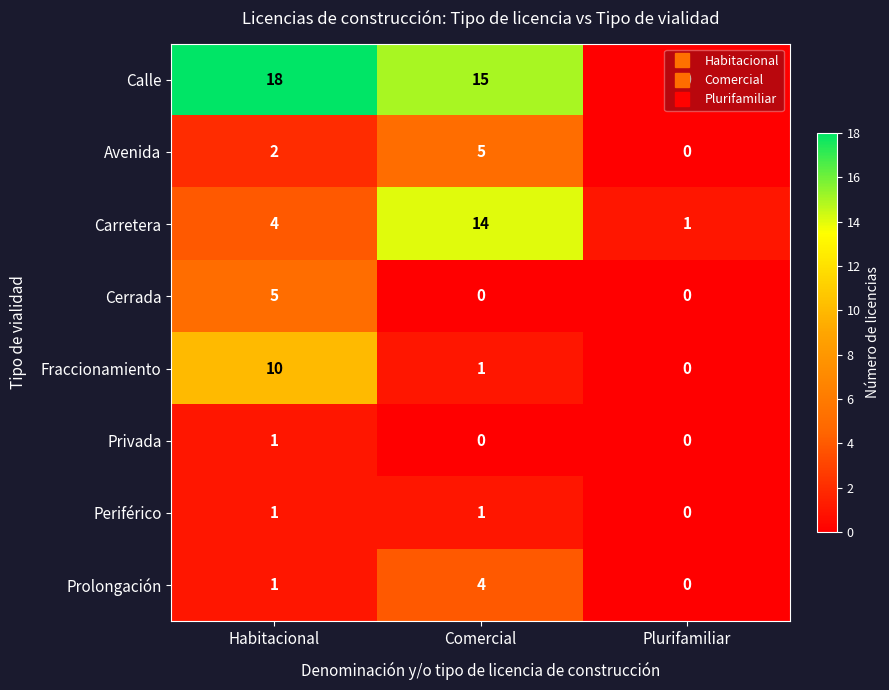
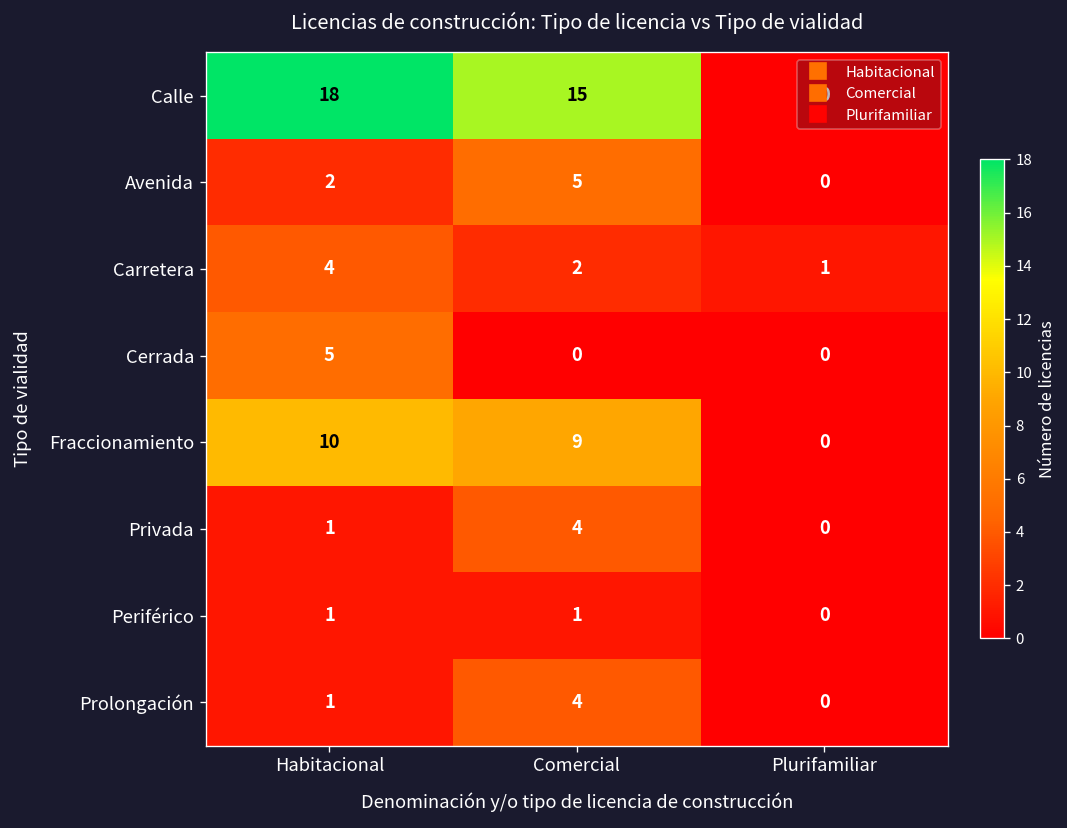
  {
    "Calle": {
      "Habitacional": 18,
      "Comercial": 15
    },
    "Avenida": {
      "Habitacional": 2,
      "Comercial": 5,
      "Plurifamiliar": 0
    },
    "Carretera": {
      "Habitacional": 4,
-     "Comercial": 14,
+     "Comercial": 2,
      "Plurifamiliar": 1
    },
    "Cerrada": {
      "Habitacional": 5,
      "Comercial": 0,
      "Plurifamiliar": 0
    },
    "Fraccionamiento": {
      "Habitacional": 10,
-     "Comercial": 1,
+     "Comercial": 9,
      "Plurifamiliar": 0
    },
    "Privada": {
      "Habitacional": 1,
-     "Comercial": 0,
+     "Comercial": 4,
      "Plurifamiliar": 0
    },
    "Periférico": {
      "Habitacional": 1,
      "Comercial": 1,
      "Plurifamiliar": 0
    },
    "Prolongación": {
      "Habitacional": 1,
      "Comercial": 4,
      "Plurifamiliar": 0
    }
  }
